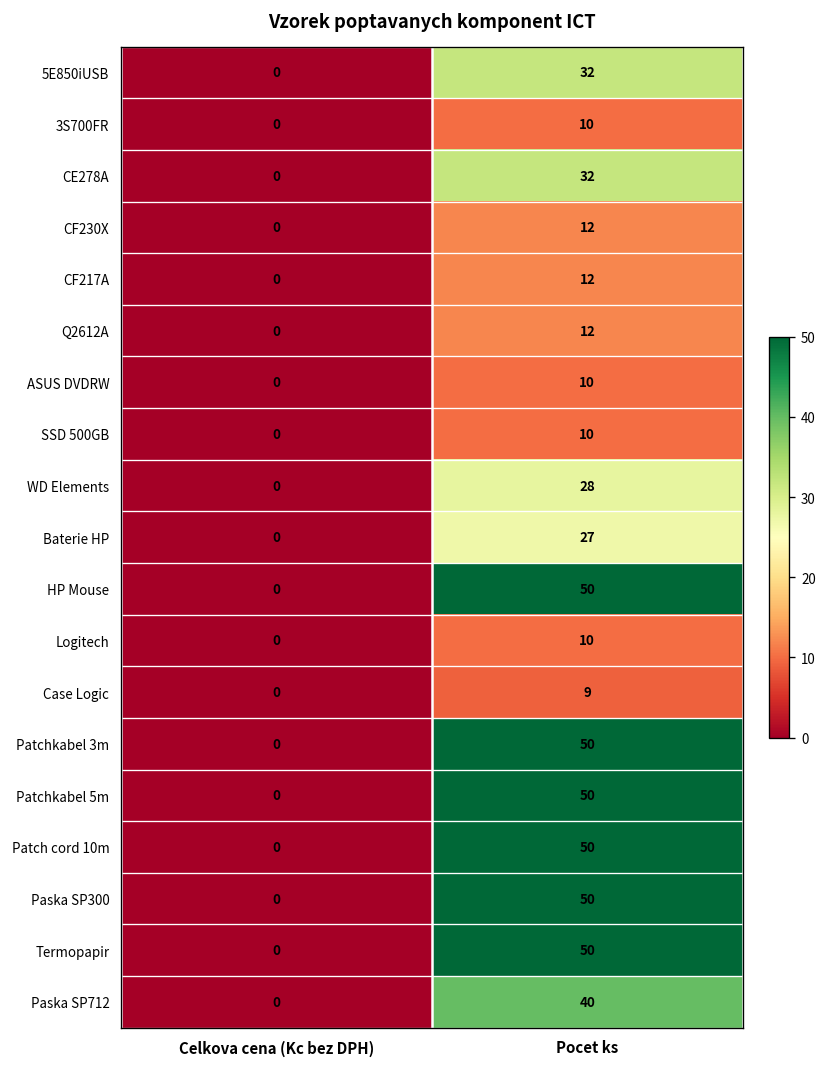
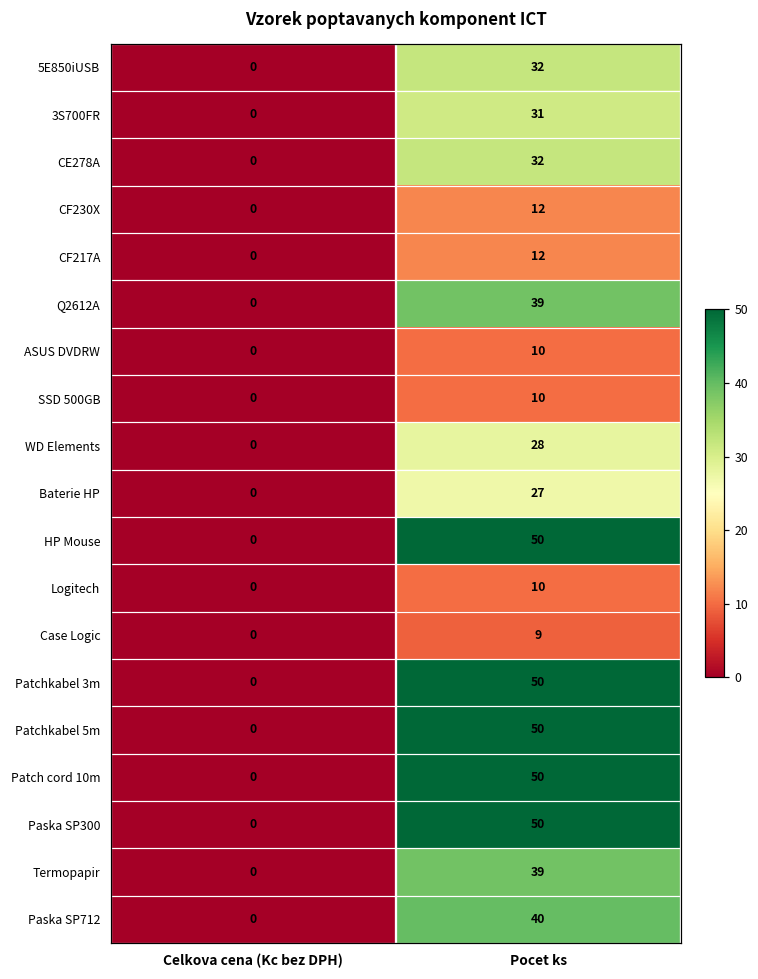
  {
    "5E850iUSB": {
      "Celkova cena (Kc bez DPH)": 0,
      "Pocet ks": 32
    },
    "3S700FR": {
      "Celkova cena (Kc bez DPH)": 0,
-     "Pocet ks": 10
+     "Pocet ks": 31
    },
    "CE278A": {
      "Celkova cena (Kc bez DPH)": 0,
      "Pocet ks": 32
    },
    "CF230X": {
      "Celkova cena (Kc bez DPH)": 0,
      "Pocet ks": 12
    },
    "CF217A": {
      "Celkova cena (Kc bez DPH)": 0,
      "Pocet ks": 12
    },
    "Q2612A": {
      "Celkova cena (Kc bez DPH)": 0,
-     "Pocet ks": 12
+     "Pocet ks": 39
    },
    "ASUS DVDRW": {
      "Celkova cena (Kc bez DPH)": 0,
      "Pocet ks": 10
    },
    "SSD 500GB": {
      "Celkova cena (Kc bez DPH)": 0,
      "Pocet ks": 10
    },
    "WD Elements": {
      "Celkova cena (Kc bez DPH)": 0,
      "Pocet ks": 28
    },
    "Baterie HP": {
      "Celkova cena (Kc bez DPH)": 0,
      "Pocet ks": 27
    },
    "HP Mouse": {
      "Celkova cena (Kc bez DPH)": 0,
      "Pocet ks": 50
    },
    "Logitech": {
      "Celkova cena (Kc bez DPH)": 0,
      "Pocet ks": 10
    },
    "Case Logic": {
      "Celkova cena (Kc bez DPH)": 0,
      "Pocet ks": 9
    },
    "Patchkabel 3m": {
      "Celkova cena (Kc bez DPH)": 0,
      "Pocet ks": 50
    },
    "Patchkabel 5m": {
      "Celkova cena (Kc bez DPH)": 0,
      "Pocet ks": 50
    },
    "Patch cord 10m": {
      "Celkova cena (Kc bez DPH)": 0,
      "Pocet ks": 50
    },
    "Paska SP300": {
      "Celkova cena (Kc bez DPH)": 0,
      "Pocet ks": 50
    },
    "Termopapir": {
      "Celkova cena (Kc bez DPH)": 0,
-     "Pocet ks": 50
+     "Pocet ks": 39
    },
    "Paska SP712": {
      "Celkova cena (Kc bez DPH)": 0,
      "Pocet ks": 40
    }
  }
